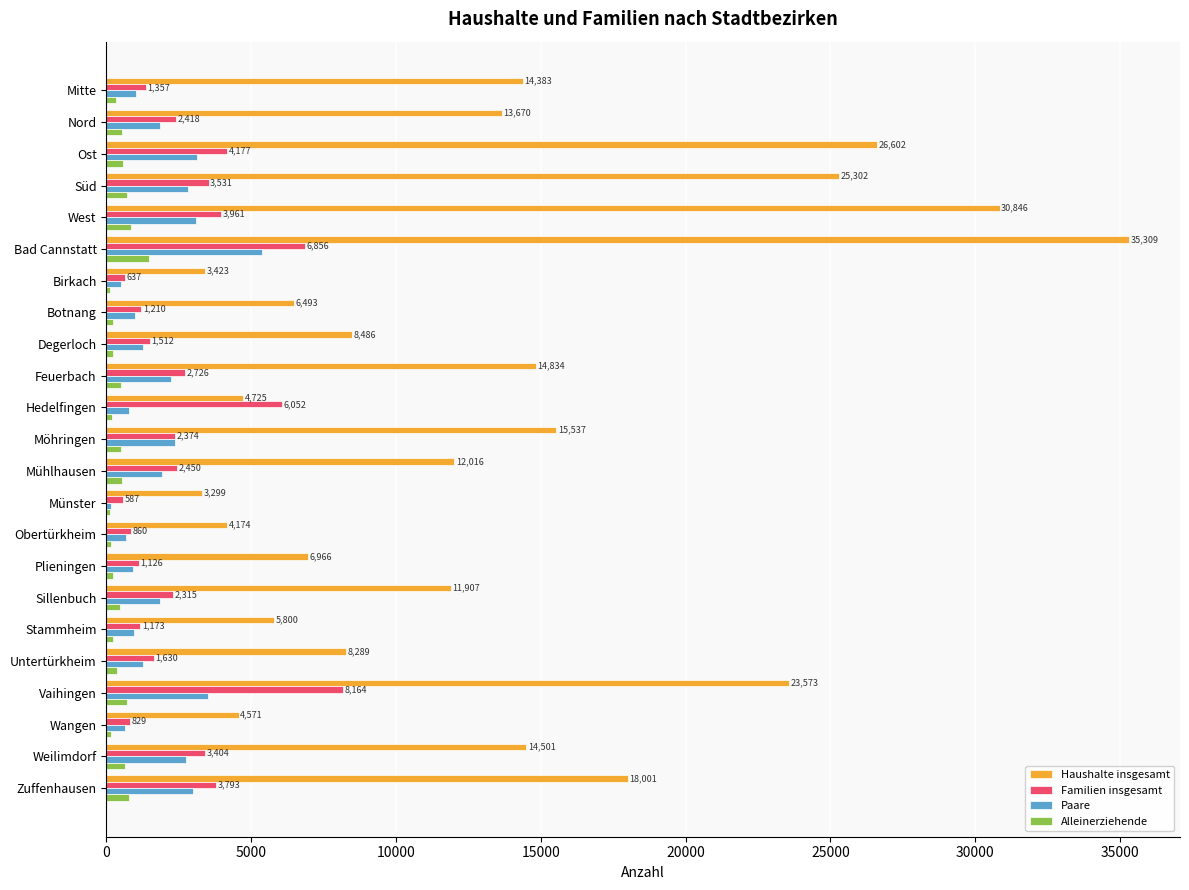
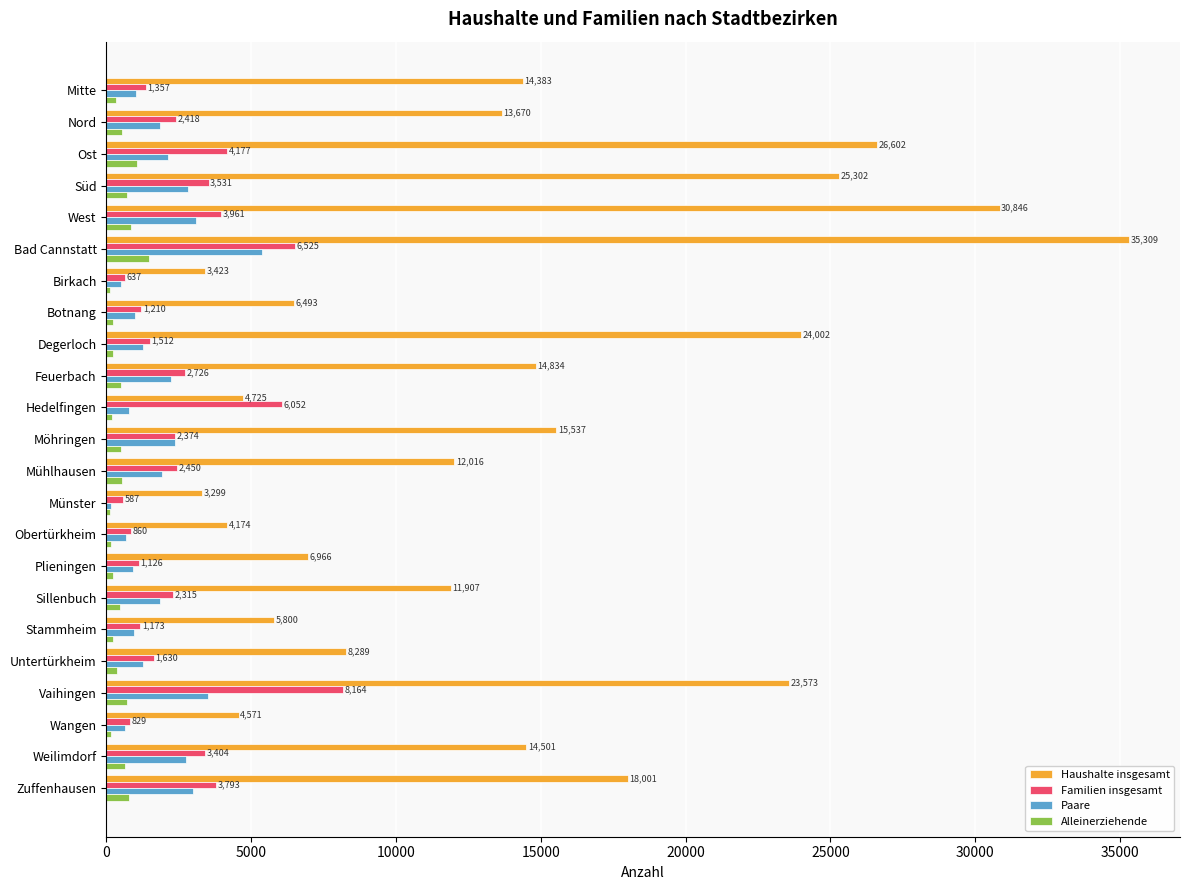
  {
    "Haushalte insgesamt": {
      "Mitte": "14,383",
      "Nord": "13,670",
      "Ost": "26,602",
      "Süd": "25,302",
      "West": "30,846",
      "Bad Cannstatt": "35,309",
      "Birkach": "3,423",
      "Botnang": "6,493",
-     "Degerloch": "8,486",
+     "Degerloch": "24,002",
      "Feuerbach": "14,834",
      "Hedelfingen": "4,725",
      "Möhringen": "15,537",
      "Mühlhausen": "12,016",
      "Münster": "3,299",
      "Obertürkheim": "4,174",
      "Plieningen": "6,966",
      "Sillenbuch": "11,907",
      "Stammheim": "5,800",
      "Untertürkheim": "8,289",
      "Vaihingen": "23,573",
      "Wangen": "4,571",
      "Weilimdorf": "14,501",
      "Zuffenhausen": "18,001"
    },
    "Familien insgesamt": {
      "Mitte": "1,357",
      "Nord": "2,418",
      "Ost": "4,177",
      "Süd": "3,531",
      "West": "3,961",
-     "Bad Cannstatt": "6,856",
+     "Bad Cannstatt": "6,525",
      "Birkach": "637",
      "Botnang": "1,210",
      "Degerloch": "1,512",
      "Feuerbach": "2,726",
      "Hedelfingen": "6,052",
      "Möhringen": "2,374",
      "Mühlhausen": "2,450",
      "Münster": "587",
      "Obertürkheim": "860",
      "Plieningen": "1,126",
      "Sillenbuch": "2,315",
      "Stammheim": "1,173",
      "Untertürkheim": "1,630",
      "Vaihingen": "8,164",
      "Wangen": "829",
      "Weilimdorf": "3,404",
      "Zuffenhausen": "3,793"
    },
    "Paare": {
      "Mitte": "1000",
      "Nord": "1900",
-     "Ost": "3100",
+     "Ost": "2100",
      "Süd": "2800",
      "West": "3100",
      "Bad Cannstatt": "5400",
      "Birkach": "500",
      "Botnang": "1000",
      "Degerloch": "1300",
      "Feuerbach": "2200",
      "Hedelfingen": "800",
      "Möhringen": "2400",
      "Mühlhausen": "1900",
      "Münster": "200",
      "Obertürkheim": "700",
      "Plieningen": "900",
      "Sillenbuch": "1900",
      "Stammheim": "900",
      "Untertürkheim": "1300",
      "Vaihingen": "3500",
      "Wangen": "700",
      "Weilimdorf": "2800",
      "Zuffenhausen": "3000"
    },
    "Alleinerziehende": {
      "Mitte": "300",
      "Nord": "600",
-     "Ost": "600",
+     "Ost": "1100",
      "Süd": "700",
      "West": "900",
      "Bad Cannstatt": "1500",
      "Birkach": "100",
      "Botnang": "200",
      "Degerloch": "200",
      "Feuerbach": "500",
      "Hedelfingen": "200",
      "Möhringen": "500",
      "Mühlhausen": "500",
      "Münster": "100",
      "Obertürkheim": "200",
      "Plieningen": "200",
      "Sillenbuch": "500",
      "Stammheim": "200",
      "Untertürkheim": "400",
      "Vaihingen": "700",
      "Wangen": "200",
      "Weilimdorf": "600",
      "Zuffenhausen": "800"
    }
  }
